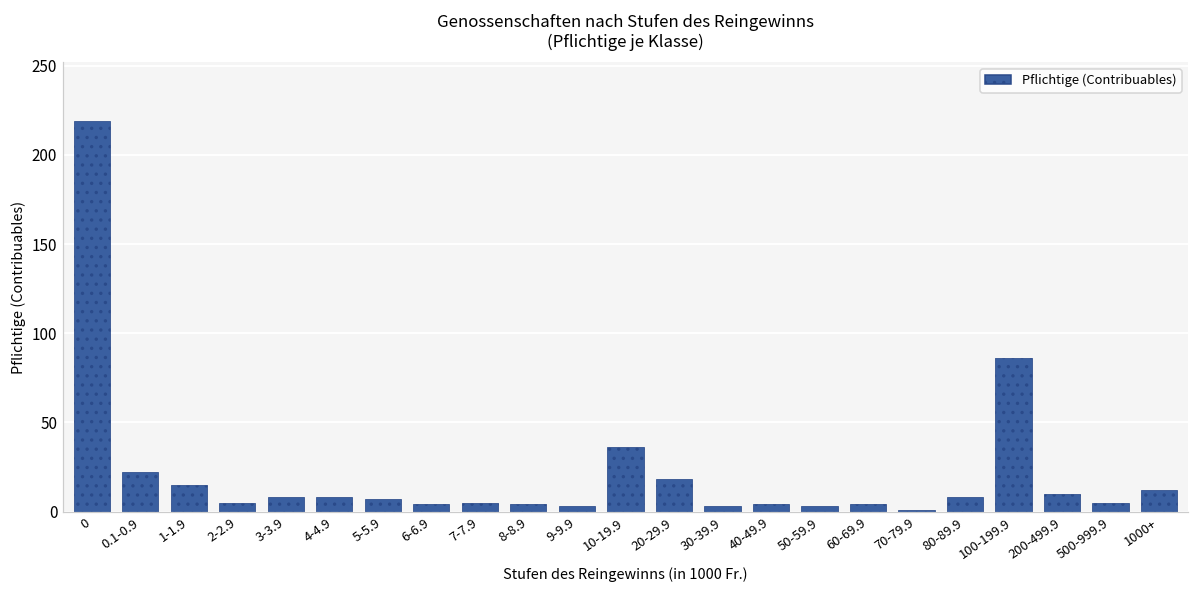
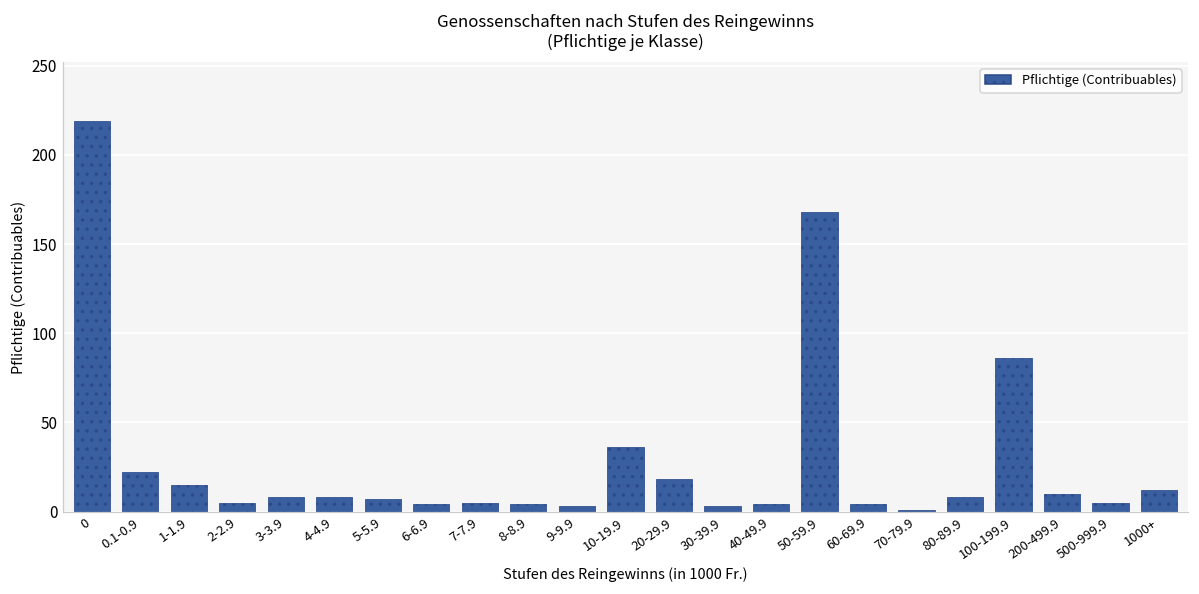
  {
    "0": 219,
    "0.1-0.9": 22,
    "1-1.9": 15,
    "2-2.9": 5,
    "3-3.9": 8,
    "4-4.9": 8,
    "5-5.9": 7,
    "6-6.9": 4,
    "7-7.9": 5,
    "8-8.9": 4,
    "9-9.9": 3,
    "10-19.9": 36,
    "20-29.9": 18,
    "30-39.9": 3,
    "40-49.9": 4,
-   "50-59.9": 3,
+   "50-59.9": 168,
    "60-69.9": 4,
    "80-89.9": 8,
    "100-199.9": 86,
    "200-499.9": 10,
    "500-999.9": 5,
    "1000+": 12
  }
